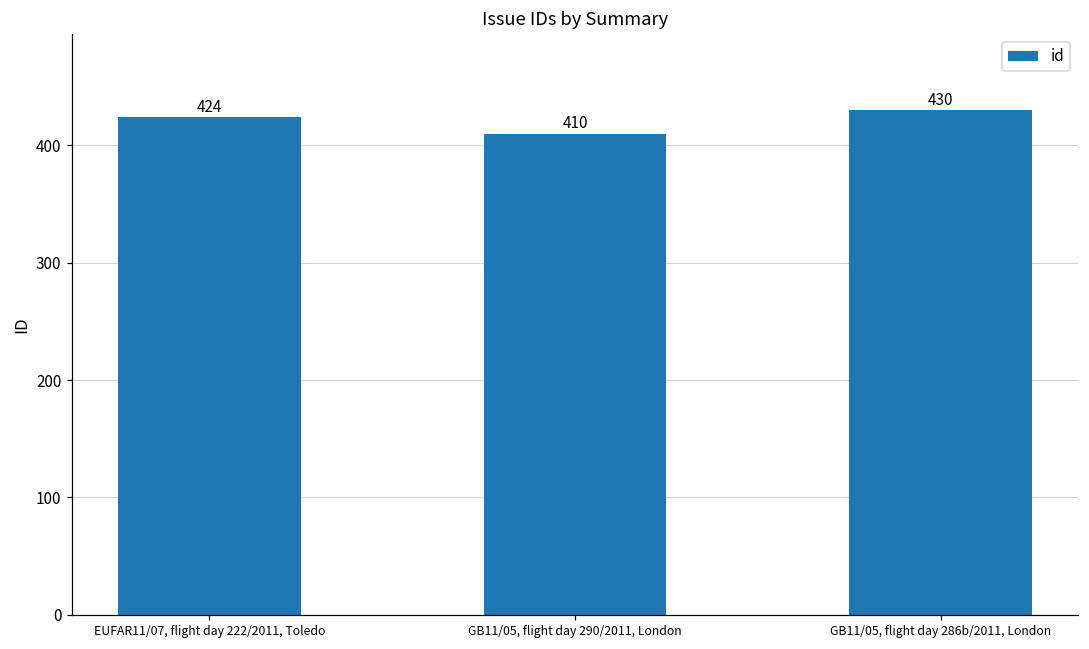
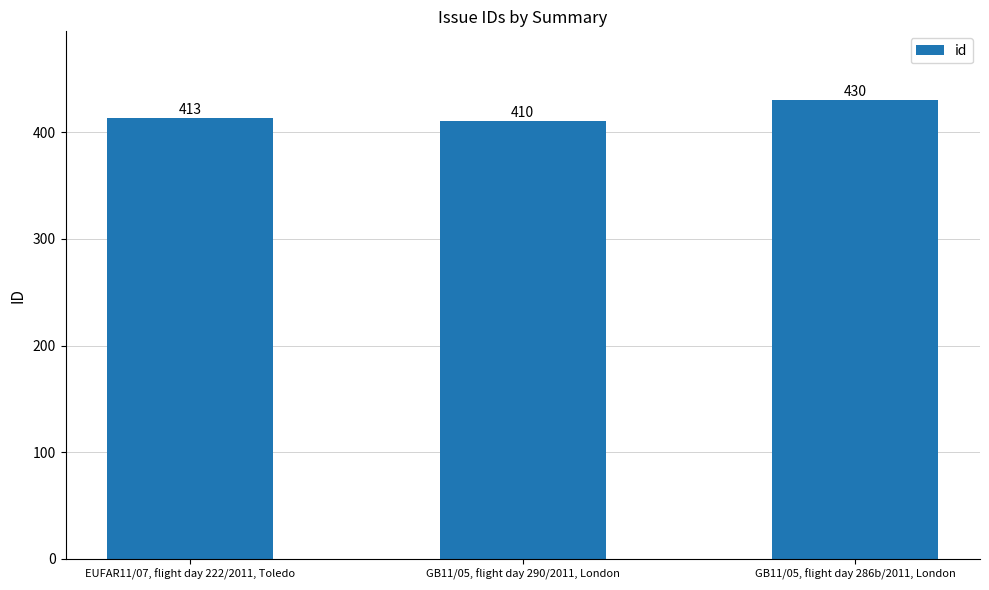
  {
-   "EUFAR11/07, flight day 222/2011, Toledo": 424,
+   "EUFAR11/07, flight day 222/2011, Toledo": 413,
    "GB11/05, flight day 290/2011, London": 410,
    "GB11/05, flight day 286b/2011, London": 430
  }
